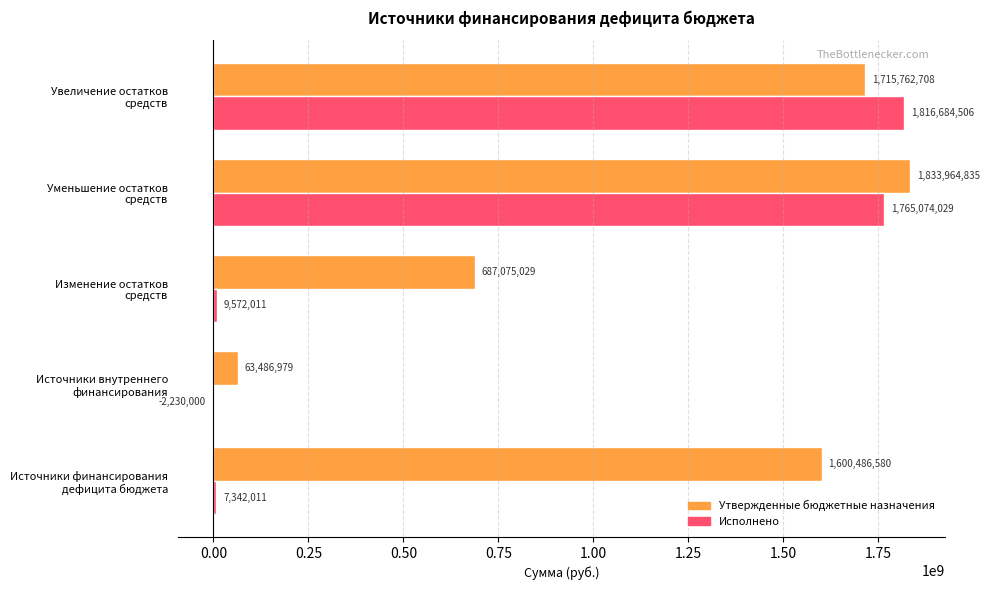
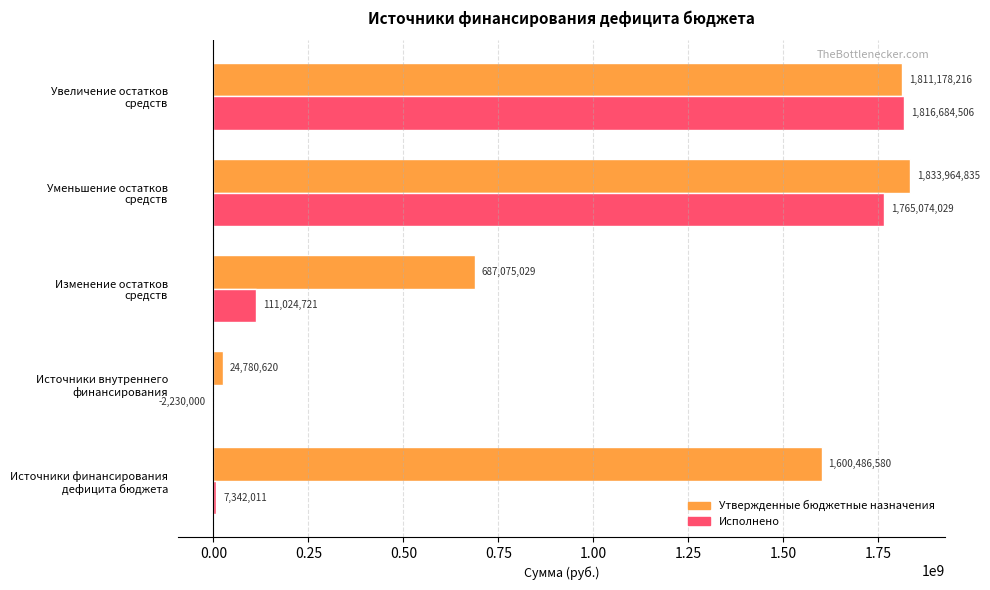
  {
    "Утвержденные бюджетные назначения": {
-     "Увеличение остатков средств": "1,715,762,708",
+     "Увеличение остатков средств": "1,811,178,216",
      "Уменьшение остатков средств": "1,833,964,835",
      "Изменение остатков средств": "687,075,029",
-     "Источники внутреннего финансирования": "63,486,979",
+     "Источники внутреннего финансирования": "24,780,620",
      "Источники финансирования дефицита бюджета": "1,600,486,580"
    },
    "Исполнено": {
      "Увеличение остатков средств": "1,816,684,506",
      "Уменьшение остатков средств": "1,765,074,029",
-     "Изменение остатков средств": "9,572,011",
+     "Изменение остатков средств": "111,024,721",
      "Источники внутреннего финансирования": "-2,230,000",
      "Источники финансирования дефицита бюджета": "7,342,011"
    }
  }
